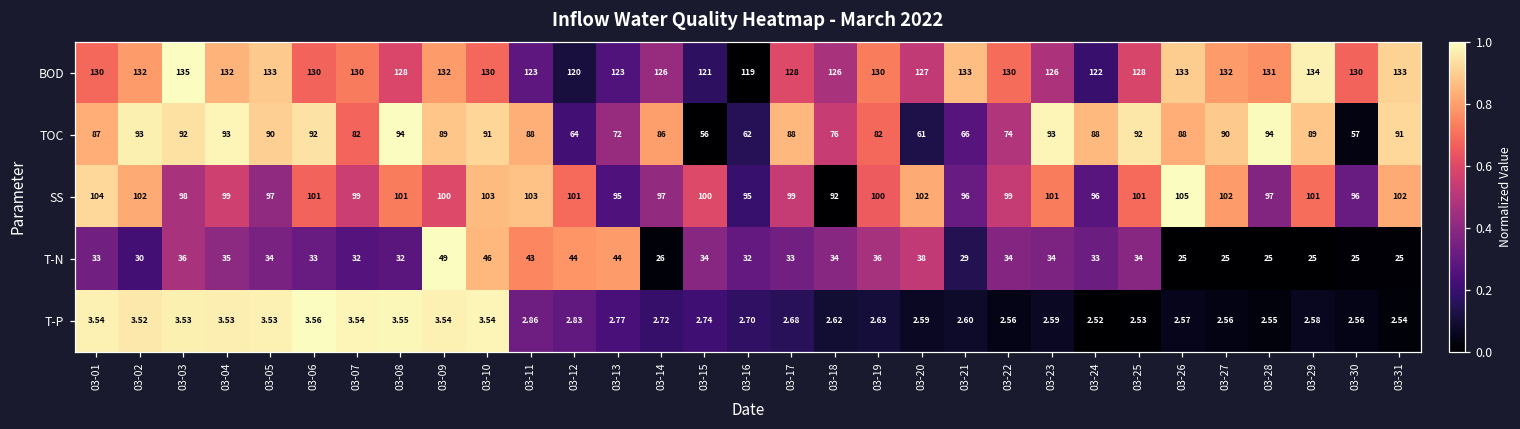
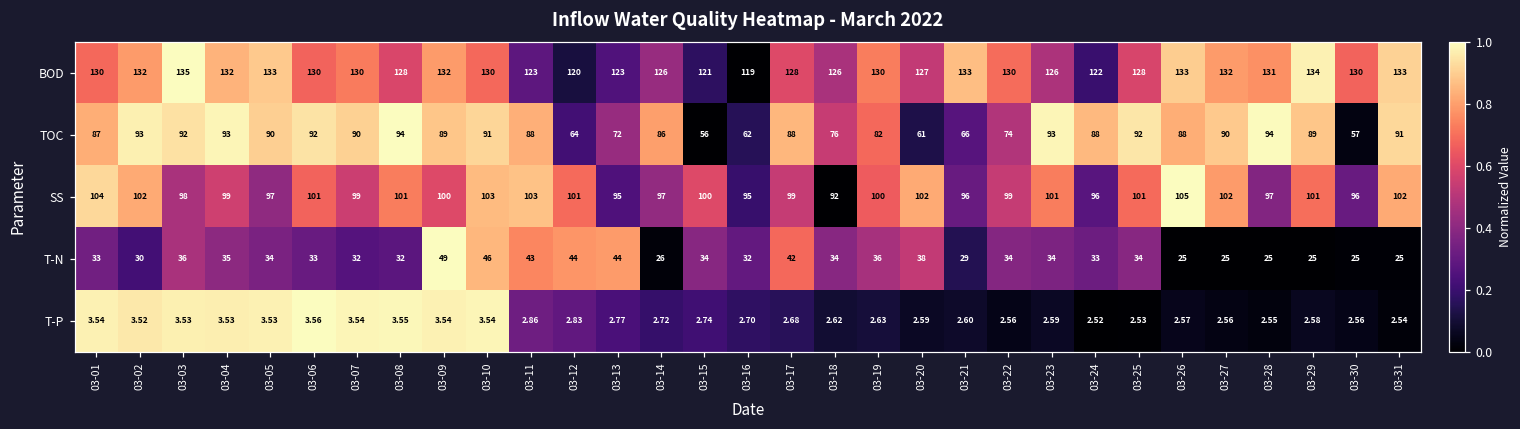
  {
    "BOD": {
      "03-01": 130,
      "03-02": 132,
      "03-03": 135,
      "03-04": 132,
      "03-05": 133,
      "03-06": 130,
      "03-07": 130,
      "03-08": 128,
      "03-09": 132,
      "03-10": 130,
      "03-11": 123,
      "03-12": 120,
      "03-13": 123,
      "03-14": 126,
      "03-15": 121,
      "03-16": 119,
      "03-17": 128,
      "03-18": 126,
      "03-19": 130,
      "03-20": 127,
      "03-21": 133,
      "03-22": 130,
      "03-23": 126,
      "03-24": 122,
      "03-25": 128,
      "03-26": 133,
      "03-27": 132,
      "03-28": 131,
      "03-29": 134,
      "03-30": 130,
      "03-31": 133
    },
    "TOC": {
      "03-01": 87,
      "03-02": 93,
      "03-03": 92,
      "03-04": 93,
      "03-05": 90,
      "03-06": 92,
-     "03-07": 82,
+     "03-07": 90,
      "03-08": 94,
      "03-09": 89,
      "03-10": 91,
      "03-11": 88,
      "03-12": 64,
      "03-13": 72,
      "03-14": 86,
      "03-15": 56,
      "03-16": 62,
      "03-17": 88,
      "03-18": 76,
      "03-19": 82,
      "03-20": 61,
      "03-21": 66,
      "03-22": 74,
      "03-23": 93,
      "03-24": 88,
      "03-25": 92,
      "03-26": 88,
      "03-27": 90,
      "03-28": 94,
      "03-29": 89,
      "03-30": 57,
      "03-31": 91
    },
    "SS": {
      "03-01": 104,
      "03-02": 102,
      "03-03": 98,
      "03-04": 99,
      "03-05": 97,
      "03-06": 101,
      "03-07": 99,
      "03-08": 101,
      "03-09": 100,
      "03-10": 103,
      "03-11": 103,
      "03-12": 101,
      "03-13": 95,
      "03-14": 97,
      "03-15": 100,
      "03-16": 95,
      "03-17": 99,
      "03-18": 92,
      "03-19": 100,
      "03-20": 102,
      "03-21": 96,
      "03-22": 99,
      "03-23": 101,
      "03-24": 96,
      "03-25": 101,
      "03-26": 105,
      "03-27": 102,
      "03-28": 97,
      "03-29": 101,
      "03-30": 96,
      "03-31": 102
    },
    "T-N": {
      "03-01": 33,
      "03-02": 30,
      "03-03": 36,
      "03-04": 35,
      "03-05": 34,
      "03-06": 33,
      "03-07": 32,
      "03-08": 32,
      "03-09": 49,
      "03-10": 46,
      "03-11": 43,
      "03-12": 44,
      "03-13": 44,
      "03-14": 26,
      "03-15": 34,
      "03-16": 32,
-     "03-17": 33,
+     "03-17": 42,
      "03-18": 34,
      "03-19": 36,
      "03-20": 38,
      "03-21": 29,
      "03-22": 34,
      "03-23": 34,
      "03-24": 33,
      "03-25": 34,
      "03-26": 25,
      "03-27": 25,
      "03-28": 25,
      "03-29": 25,
      "03-30": 25,
      "03-31": 25
    },
    "T-P": {
      "03-01": 3.54,
      "03-02": 3.52,
      "03-03": 3.53,
      "03-04": 3.53,
      "03-05": 3.53,
      "03-06": 3.56,
      "03-07": 3.54,
      "03-08": 3.55,
      "03-09": 3.54,
      "03-10": 3.54,
      "03-11": 2.86,
      "03-12": 2.83,
      "03-13": 2.77,
      "03-14": 2.72,
      "03-15": 2.74,
      "03-16": 2.70,
      "03-17": 2.68,
      "03-18": 2.62,
      "03-19": 2.63,
      "03-20": 2.59,
      "03-21": 2.60,
      "03-22": 2.56,
      "03-23": 2.59,
      "03-24": 2.52,
      "03-25": 2.53,
      "03-26": 2.57,
      "03-27": 2.56,
      "03-28": 2.55,
      "03-29": 2.58,
      "03-30": 2.56,
      "03-31": 2.54
    }
  }
